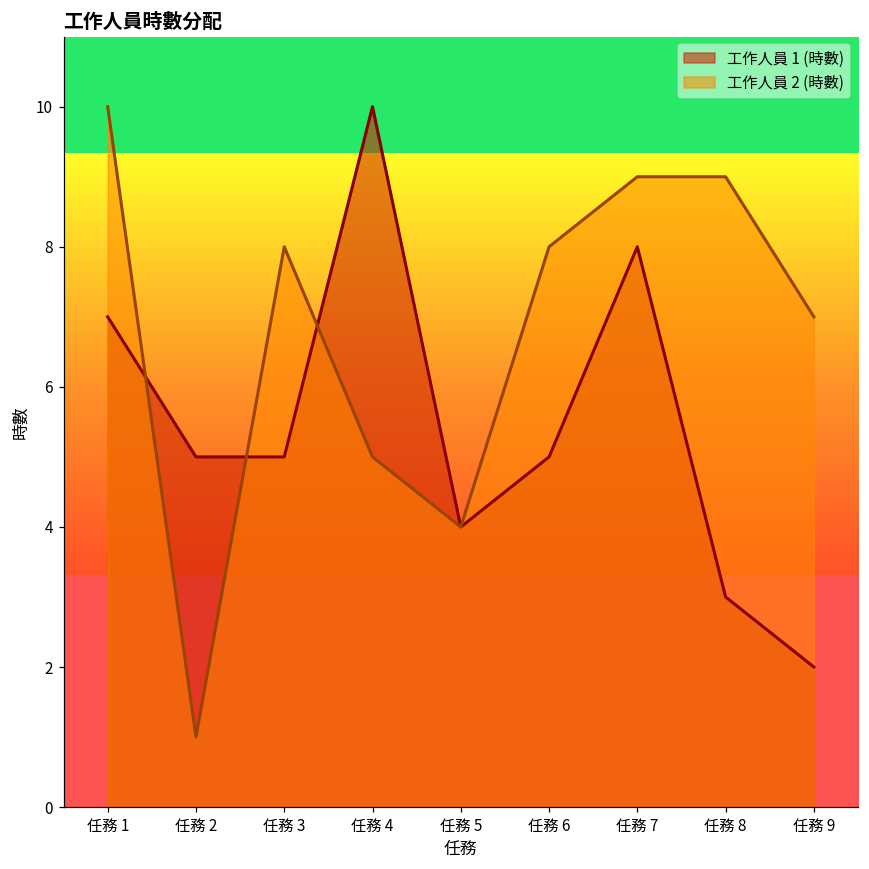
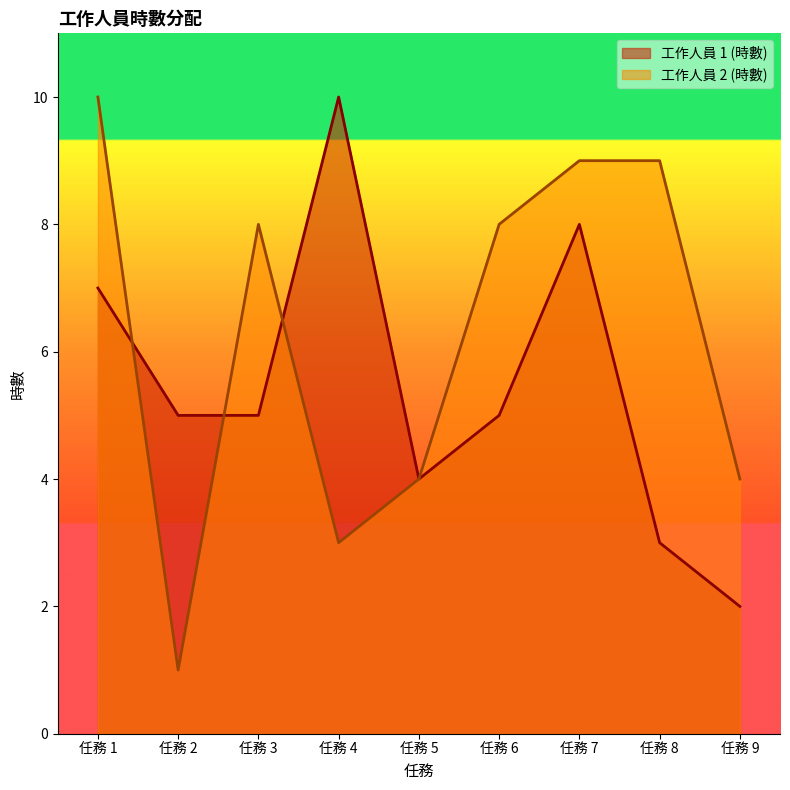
  {
    "工作人員 1 (時數)": {
      "任務 1": 7,
      "任務 2": 5,
      "任務 3": 5,
      "任務 4": 10,
      "任務 6": 5,
      "任務 7": 8,
      "任務 8": 3,
      "任務 9": 2
    },
    "工作人員 2 (時數)": {
      "任務 1": 10,
      "任務 2": 1,
      "任務 3": 8,
-     "任務 4": 5,
+     "任務 4": 3,
      "任務 6": 8,
      "任務 7": 9,
      "任務 8": 9,
-     "任務 9": 7
+     "任務 9": 4
    }
  }
